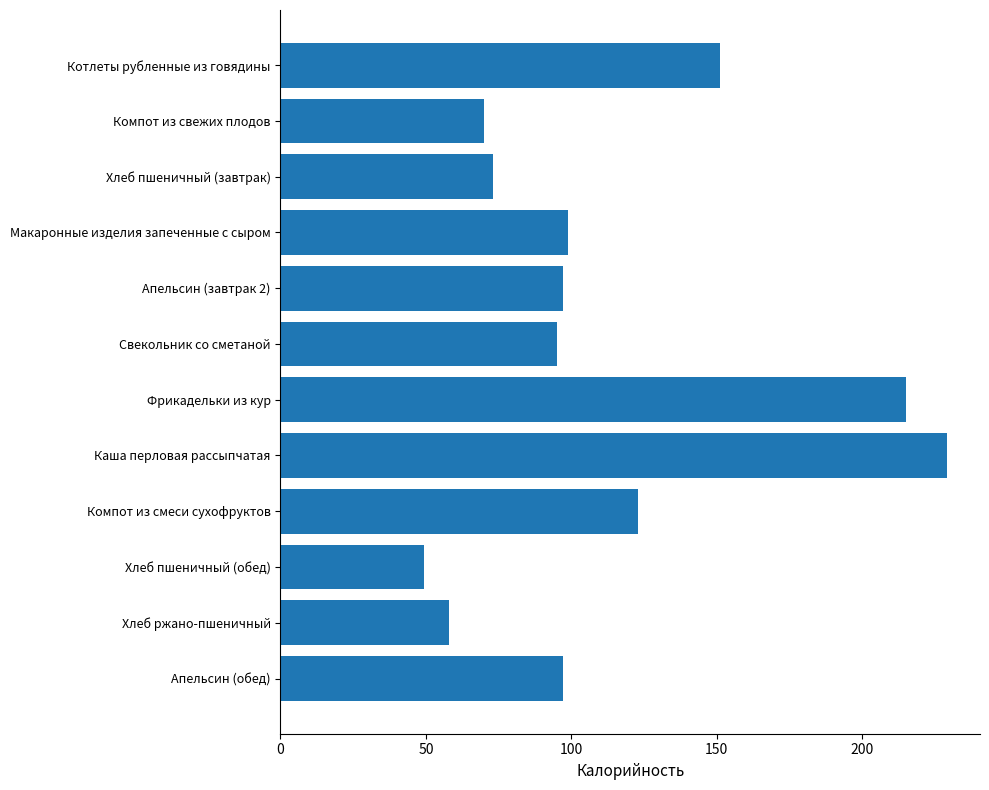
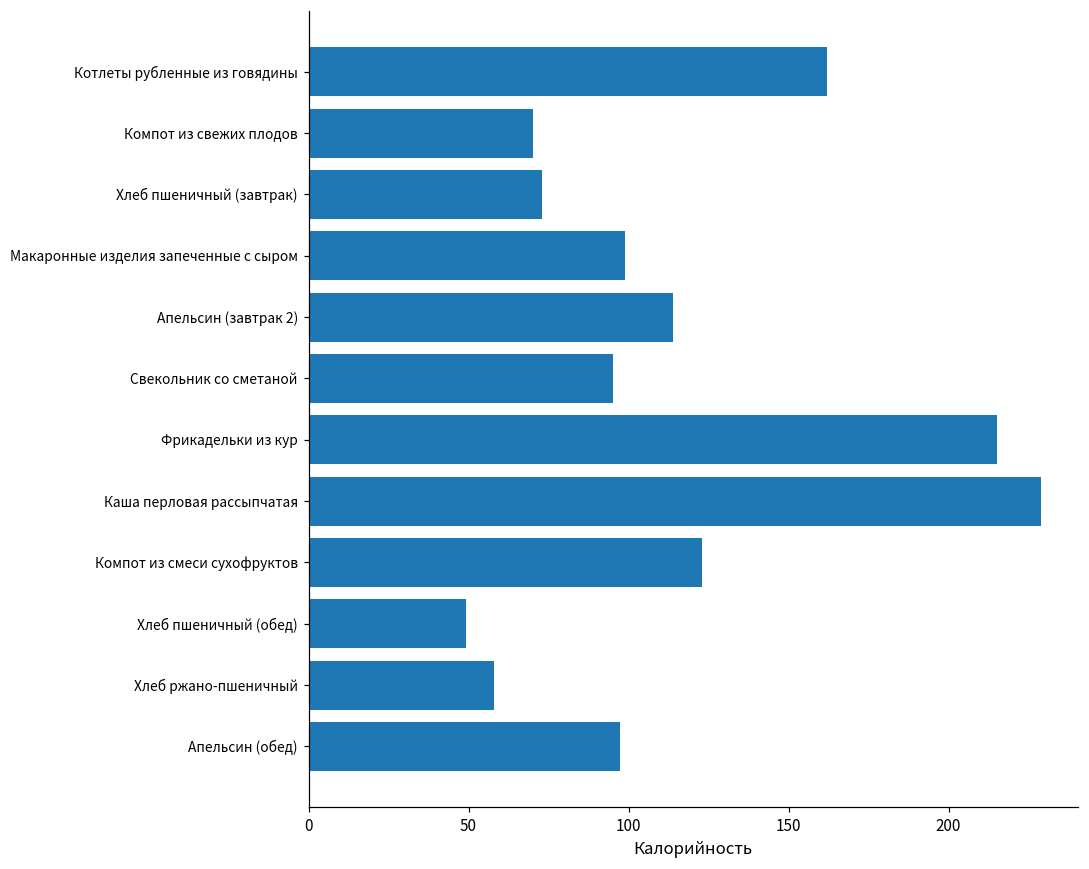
  {
-   "Котлеты рубленные из говядины": 151,
+   "Котлеты рубленные из говядины": 162,
    "Компот из свежих плодов": 70,
    "Хлеб пшеничный (завтрак)": 73,
    "Макаронные изделия запеченные с сыром": 99,
-   "Апельсин (завтрак 2)": 97,
+   "Апельсин (завтрак 2)": 114,
    "Свекольник со сметаной": 95,
    "Фрикадельки из кур": 215,
    "Каша перловая рассыпчатая": 229,
    "Компот из смеси сухофруктов": 123,
    "Хлеб пшеничный (обед)": 49,
    "Хлеб ржано-пшеничный": 58,
    "Апельсин (обед)": 97
  }
